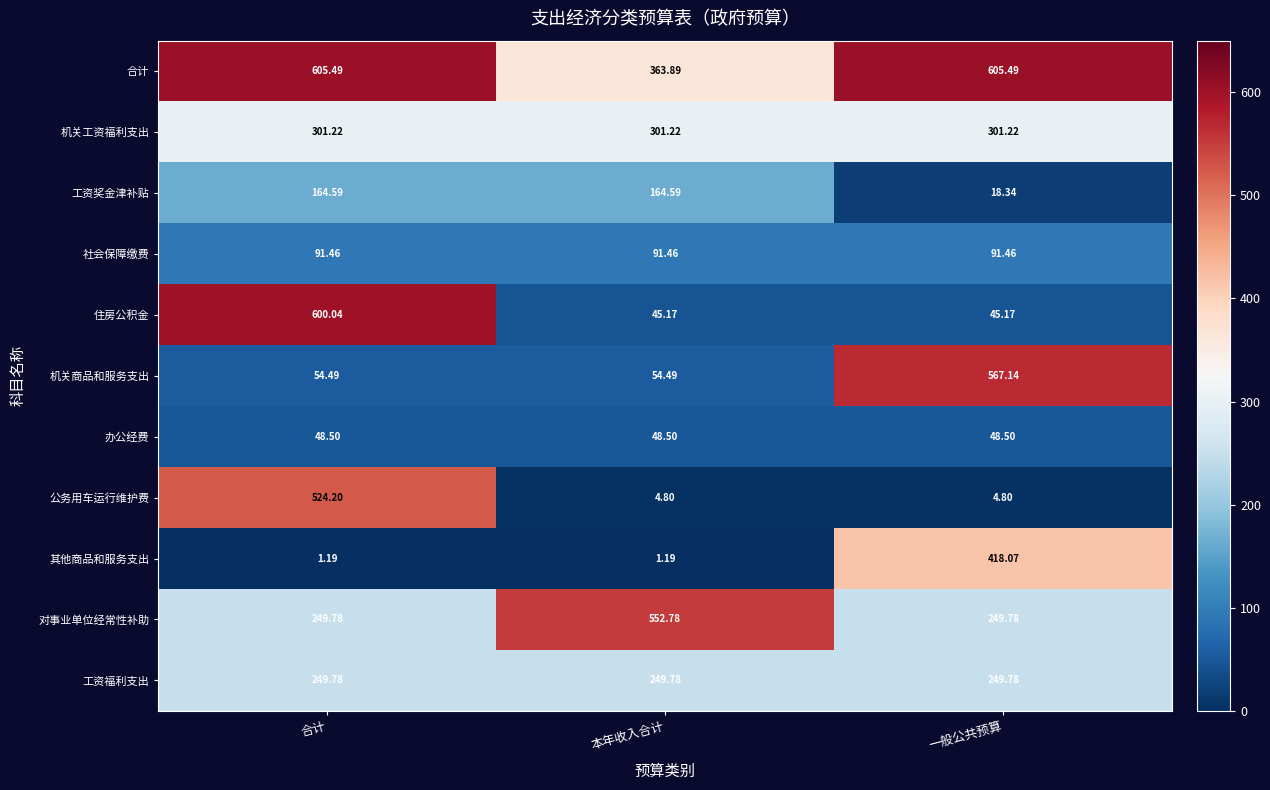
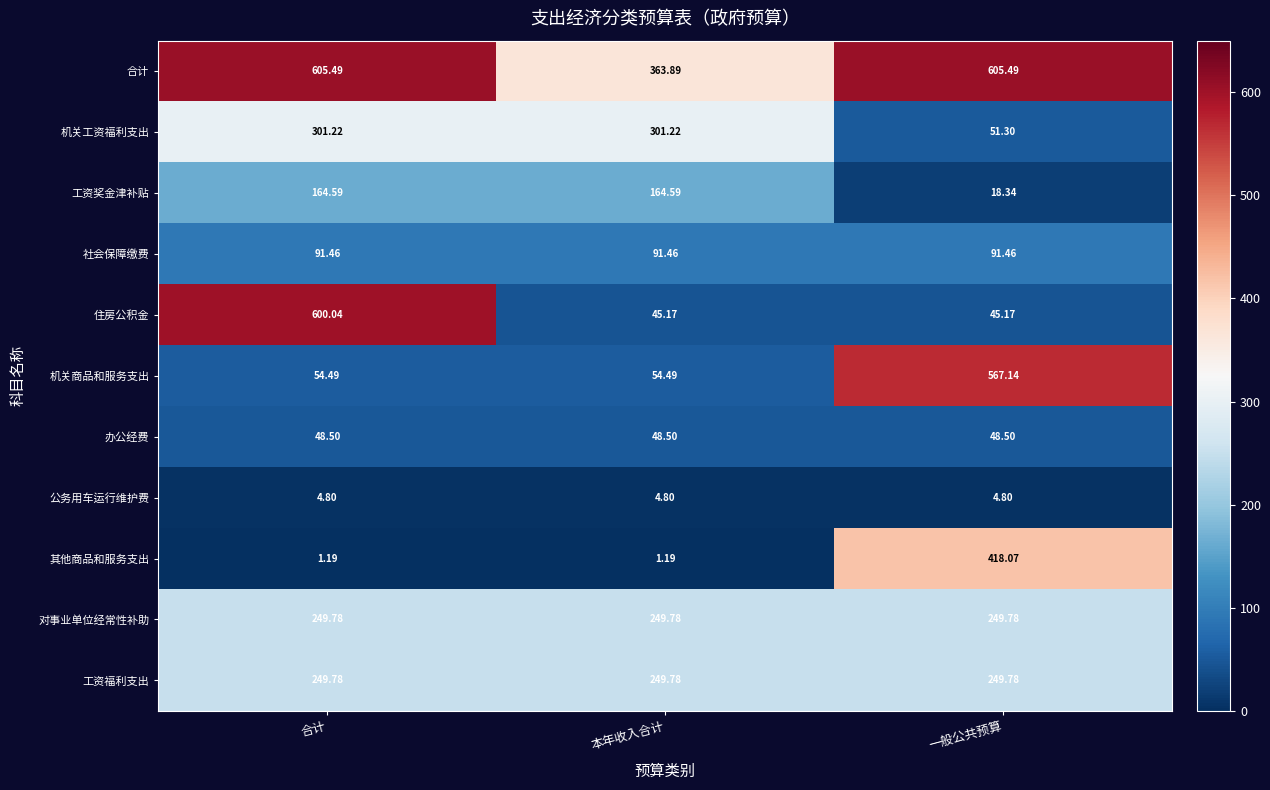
  {
    "合计": {
      "合计": 605.49,
      "本年收入合计": 363.89,
      "一般公共预算": 605.49
    },
    "机关工资福利支出": {
      "合计": 301.22,
      "本年收入合计": 301.22,
-     "一般公共预算": 301.22
+     "一般公共预算": 51.30
    },
    "工资奖金津补贴": {
      "合计": 164.59,
      "本年收入合计": 164.59,
      "一般公共预算": 18.34
    },
    "社会保障缴费": {
      "合计": 91.46,
      "本年收入合计": 91.46,
      "一般公共预算": 91.46
    },
    "住房公积金": {
      "合计": 600.04,
      "本年收入合计": 45.17,
      "一般公共预算": 45.17
    },
    "机关商品和服务支出": {
      "合计": 54.49,
      "本年收入合计": 54.49,
      "一般公共预算": 567.14
    },
    "办公经费": {
      "合计": 48.50,
      "本年收入合计": 48.50,
      "一般公共预算": 48.50
    },
    "公务用车运行维护费": {
-     "合计": 524.20,
+     "合计": 4.80,
      "本年收入合计": 4.80,
      "一般公共预算": 4.80
    },
    "其他商品和服务支出": {
      "合计": 1.19,
      "本年收入合计": 1.19,
      "一般公共预算": 418.07
    },
    "对事业单位经常性补助": {
      "合计": 249.78,
-     "本年收入合计": 552.78,
+     "本年收入合计": 249.78,
      "一般公共预算": 249.78
    },
    "工资福利支出": {
      "合计": 249.78,
      "本年收入合计": 249.78,
      "一般公共预算": 249.78
    }
  }
